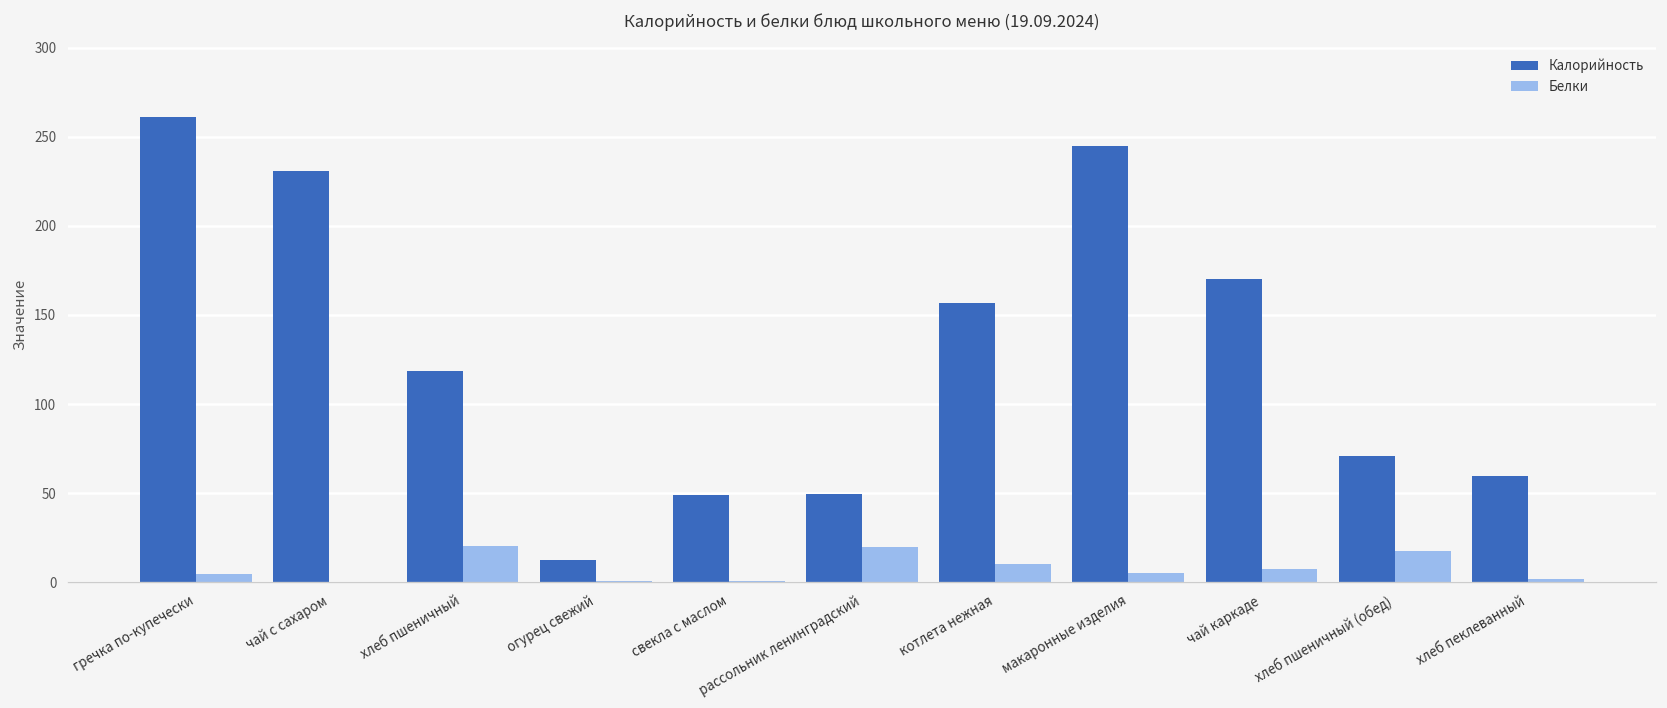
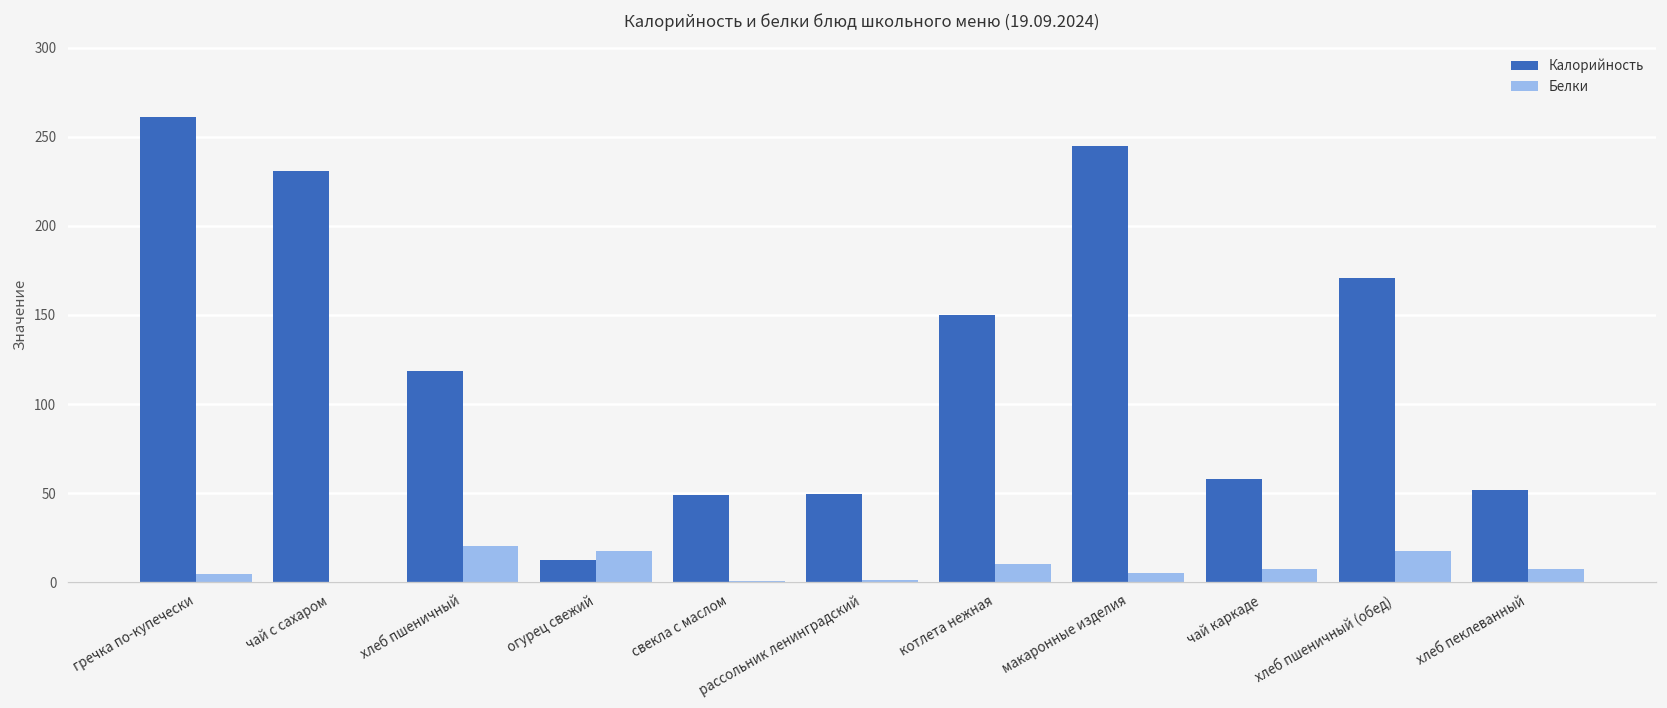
  {
    "Калорийность": {
      "гречка по-купечески": 261,
      "чай с сахаром": 231,
      "хлеб пшеничный": 118,
      "огурец свежий": 13,
      "свекла с маслом": 49,
      "рассольник ленинградский": 49,
-     "котлета нежная": 157,
+     "котлета нежная": 150,
      "макаронные изделия": 245,
-     "чай каркаде": 170,
-     "хлеб пшеничный (обед)": 71,
-     "хлеб пеклеванный": 59
+     "чай каркаде": 58,
+     "хлеб пшеничный (обед)": 171,
+     "хлеб пеклеванный": 52
    },
    "Белки": {
      "гречка по-купечески": 5,
      "хлеб пшеничный": 21,
-     "огурец свежий": 1,
-     "рассольник ленинградский": 20,
+     "огурец свежий": 17,
+     "рассольник ленинградский": 2,
      "котлета нежная": 10,
      "макаронные изделия": 5,
      "чай каркаде": 8,
      "хлеб пшеничный (обед)": 18,
-     "хлеб пеклеванный": 2
+     "хлеб пеклеванный": 7
    }
  }
